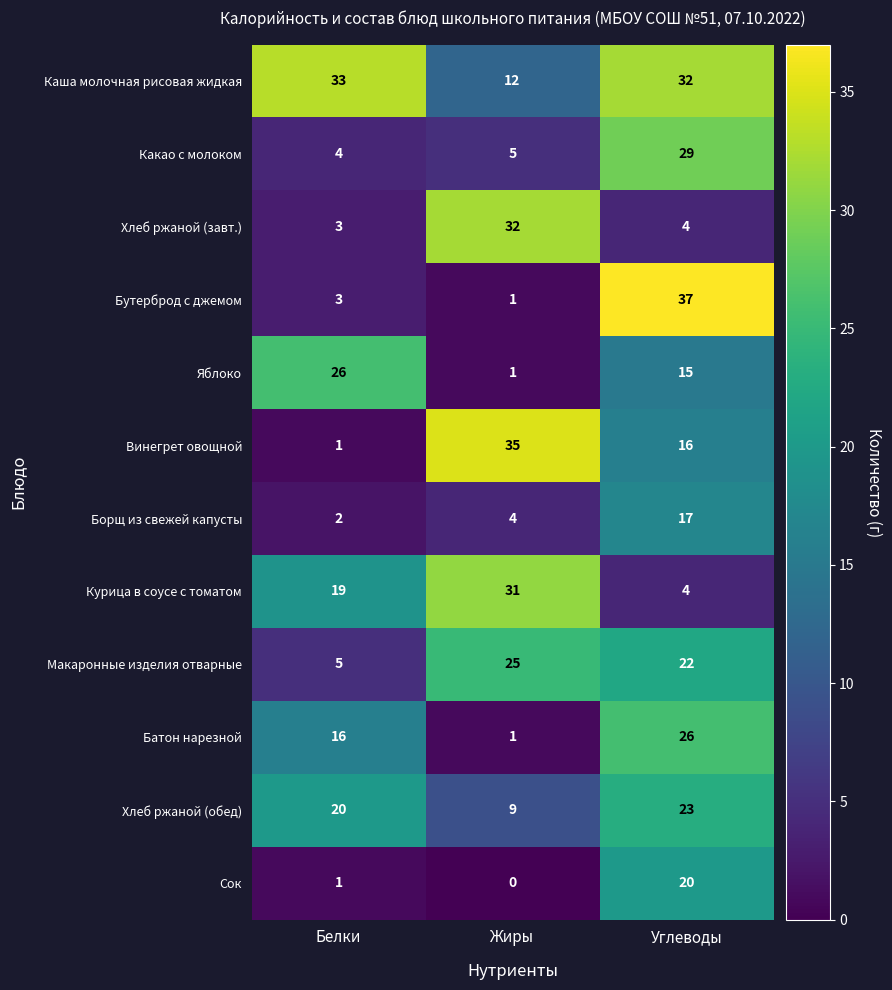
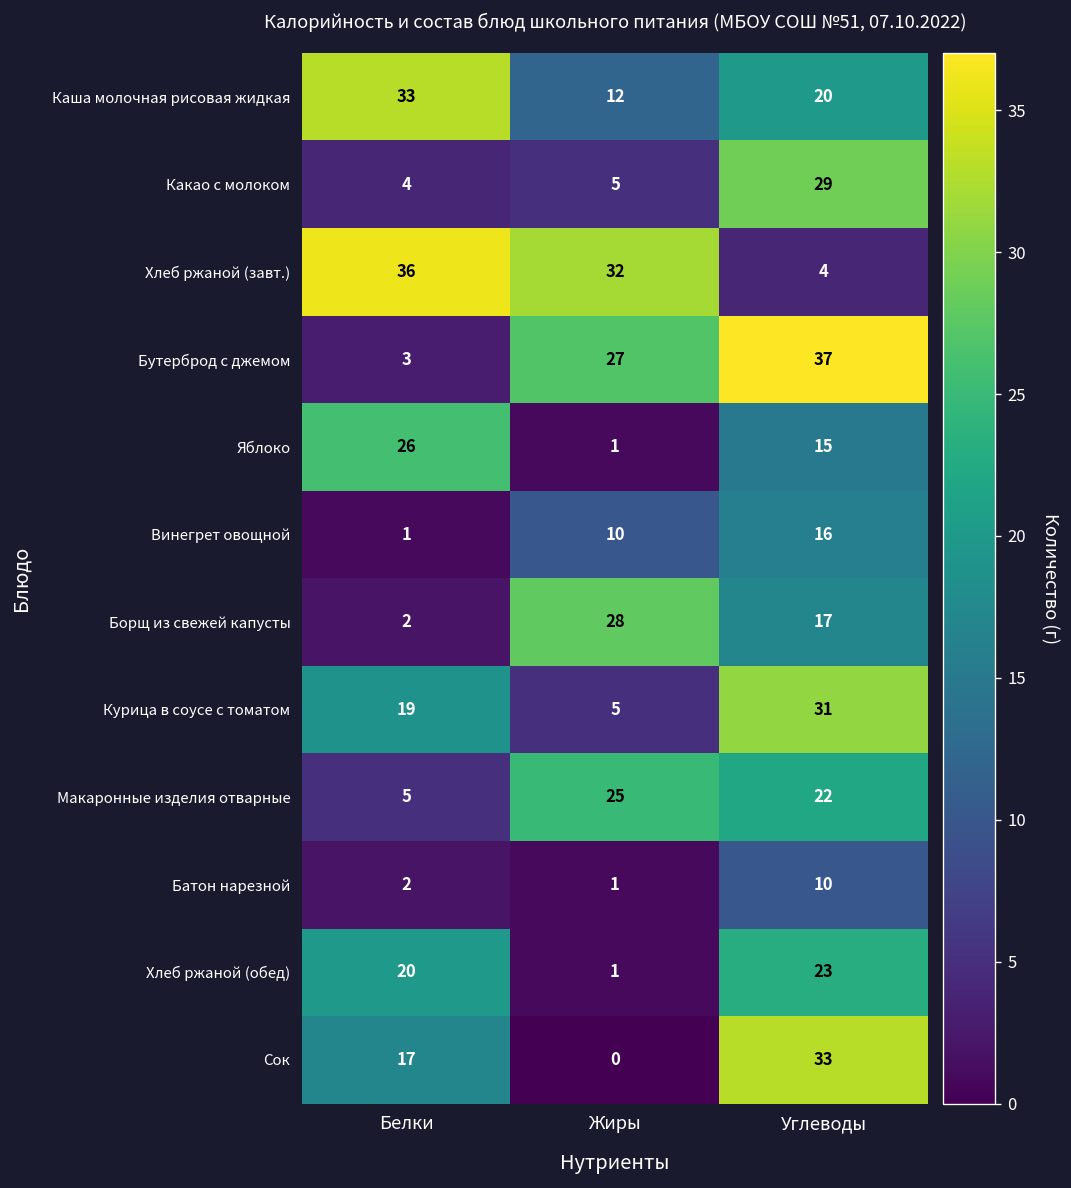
  {
    "Каша молочная рисовая жидкая": {
      "Белки": 33,
      "Жиры": 12,
-     "Углеводы": 32
+     "Углеводы": 20
    },
    "Какао с молоком": {
      "Белки": 4,
      "Жиры": 5,
      "Углеводы": 29
    },
    "Хлеб ржаной (завт.)": {
-     "Белки": 3,
+     "Белки": 36,
      "Жиры": 32,
      "Углеводы": 4
    },
    "Бутерброд с джемом": {
      "Белки": 3,
-     "Жиры": 1,
+     "Жиры": 27,
      "Углеводы": 37
    },
    "Яблоко": {
      "Белки": 26,
      "Жиры": 1,
      "Углеводы": 15
    },
    "Винегрет овощной": {
      "Белки": 1,
-     "Жиры": 35,
+     "Жиры": 10,
      "Углеводы": 16
    },
    "Борщ из свежей капусты": {
      "Белки": 2,
-     "Жиры": 4,
+     "Жиры": 28,
      "Углеводы": 17
    },
    "Курица в соусе с томатом": {
      "Белки": 19,
-     "Жиры": 31,
-     "Углеводы": 4
+     "Жиры": 5,
+     "Углеводы": 31
    },
    "Макаронные изделия отварные": {
      "Белки": 5,
      "Жиры": 25,
      "Углеводы": 22
    },
    "Батон нарезной": {
-     "Белки": 16,
+     "Белки": 2,
      "Жиры": 1,
-     "Углеводы": 26
+     "Углеводы": 10
    },
    "Хлеб ржаной (обед)": {
      "Белки": 20,
-     "Жиры": 9,
+     "Жиры": 1,
      "Углеводы": 23
    },
    "Сок": {
-     "Белки": 1,
+     "Белки": 17,
      "Жиры": 0,
-     "Углеводы": 20
+     "Углеводы": 33
    }
  }
